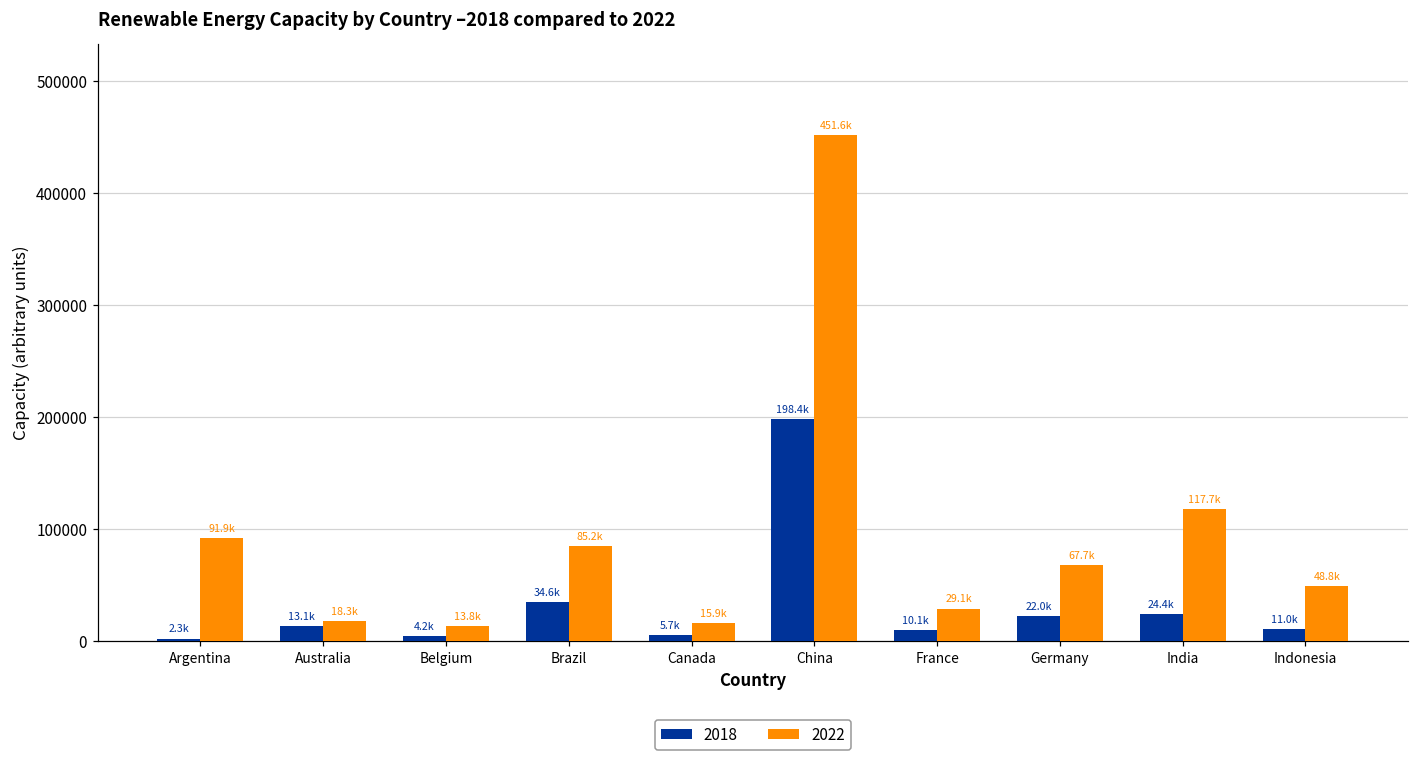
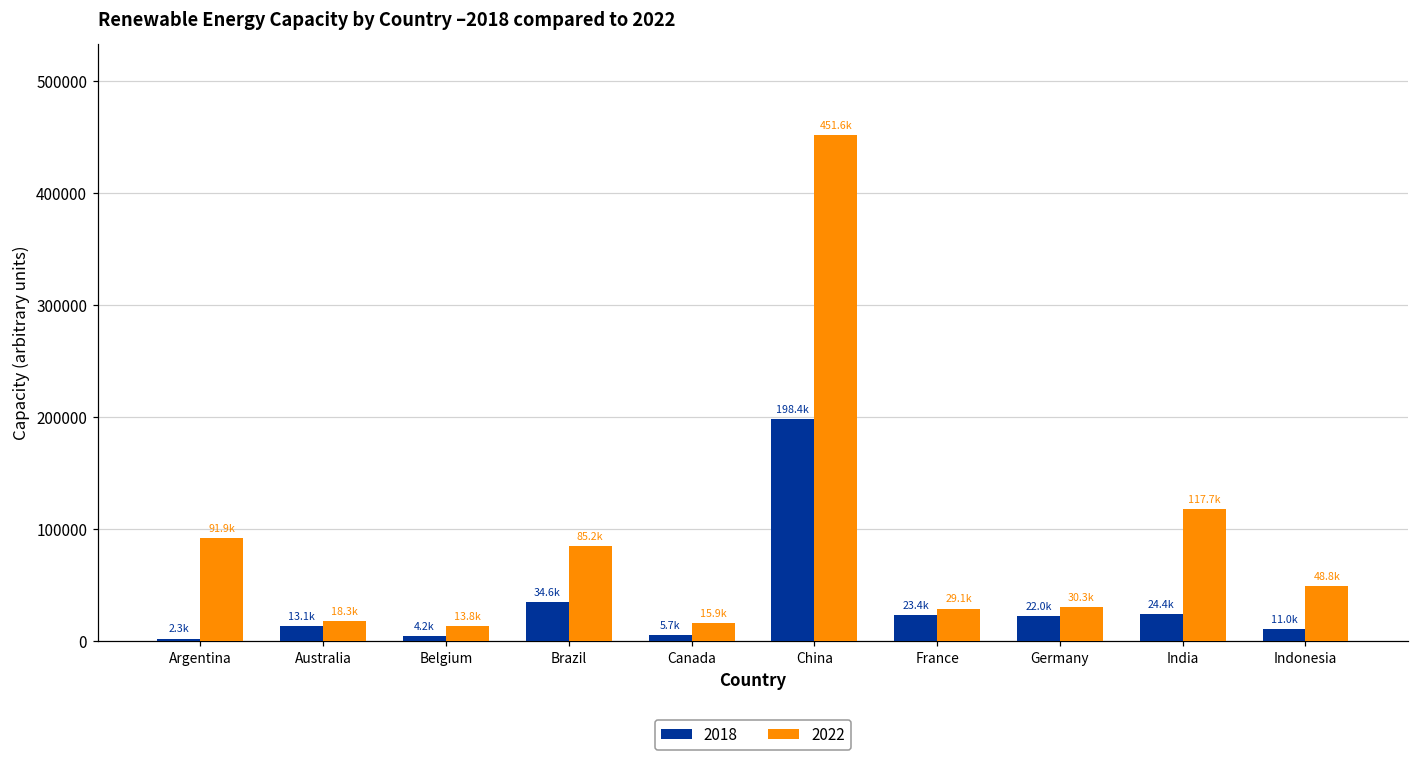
  {
    "2018": {
      "Argentina": "2.3k",
      "Australia": "13.1k",
      "Belgium": "4.2k",
      "Brazil": "34.6k",
      "Canada": "5.7k",
      "China": "198.4k",
-     "France": "10.1k",
+     "France": "23.4k",
      "Germany": "22.0k",
      "India": "24.4k",
      "Indonesia": "11.0k"
    },
    "2022": {
      "Argentina": "91.9k",
      "Australia": "18.3k",
      "Belgium": "13.8k",
      "Brazil": "85.2k",
      "Canada": "15.9k",
      "China": "451.6k",
      "France": "29.1k",
-     "Germany": "67.7k",
+     "Germany": "30.3k",
      "India": "117.7k",
      "Indonesia": "48.8k"
    }
  }
